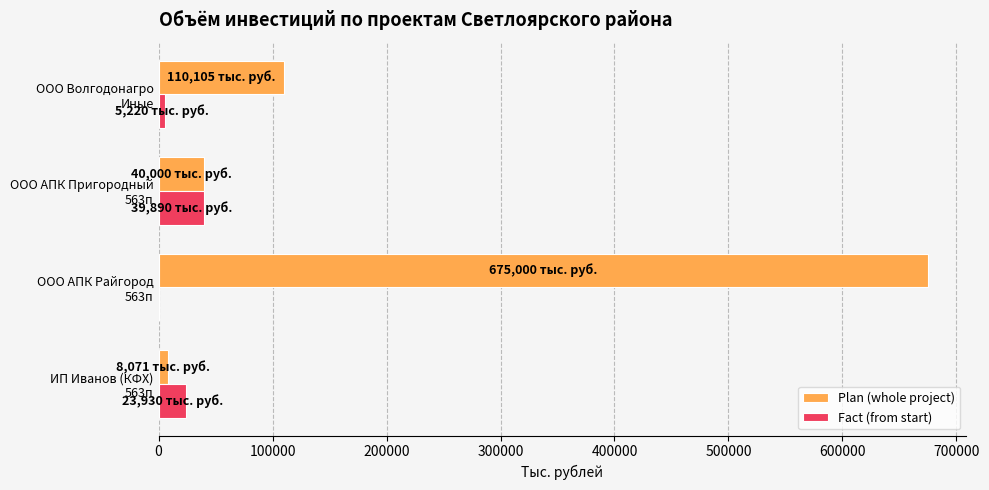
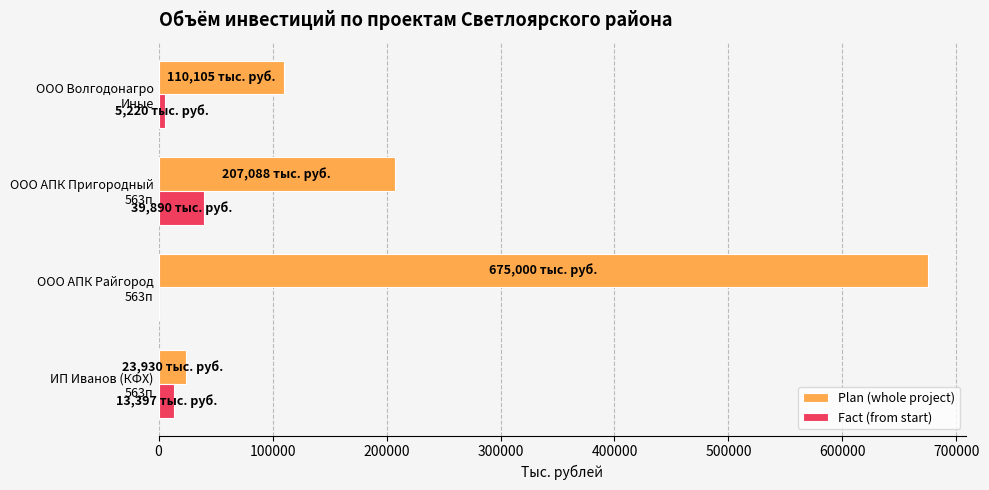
  {
    "Plan (whole project)": {
      "ООО Волгодонагро Иные": "110,105",
-     "ООО АПК Пригородный 563п": "40,000",
+     "ООО АПК Пригородный 563п": "207,088",
      "ООО АПК Райгород 563п": "675,000",
-     "ИП Иванов (КФХ) 563п": "8,071"
+     "ИП Иванов (КФХ) 563п": "23,930"
    },
    "Fact (from start)": {
      "ООО Волгодонагро Иные": "5,220",
      "ООО АПК Пригородный 563п": "39,890",
-     "ИП Иванов (КФХ) 563п": "23,930"
+     "ИП Иванов (КФХ) 563п": "13,397"
    }
  }
